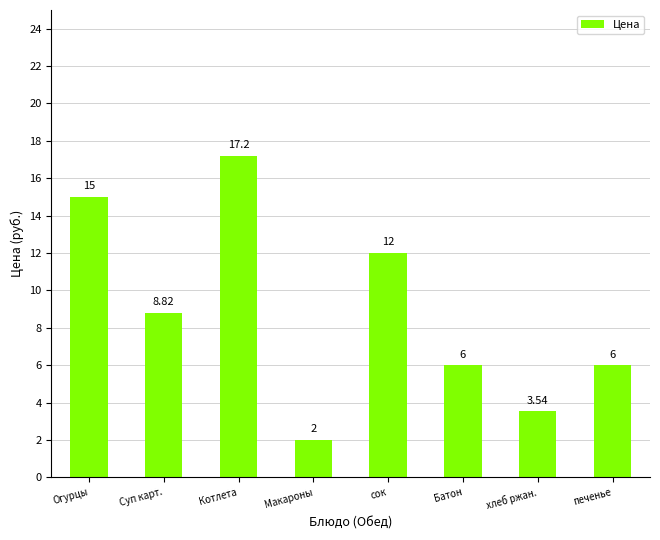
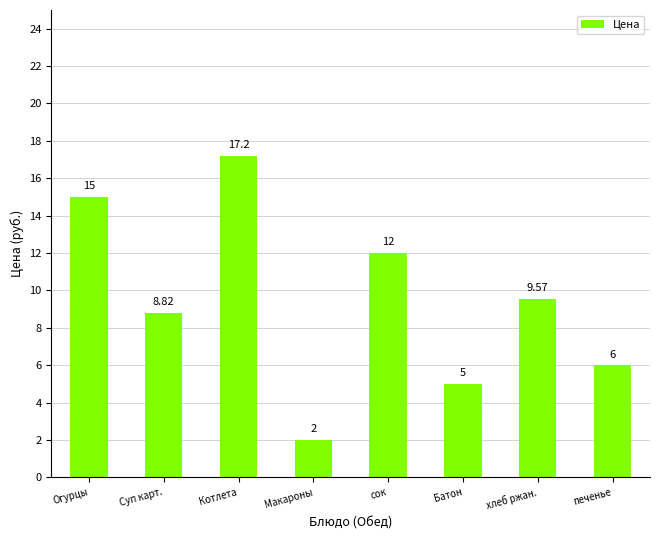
  {
    "Огурцы": 15,
    "Суп карт.": 8.82,
    "Котлета": 17.2,
    "Макароны": 2,
    "сок": 12,
-   "Батон": 6,
-   "хлеб ржан.": 3.54,
+   "Батон": 5,
+   "хлеб ржан.": 9.57,
    "печенье": 6
  }
